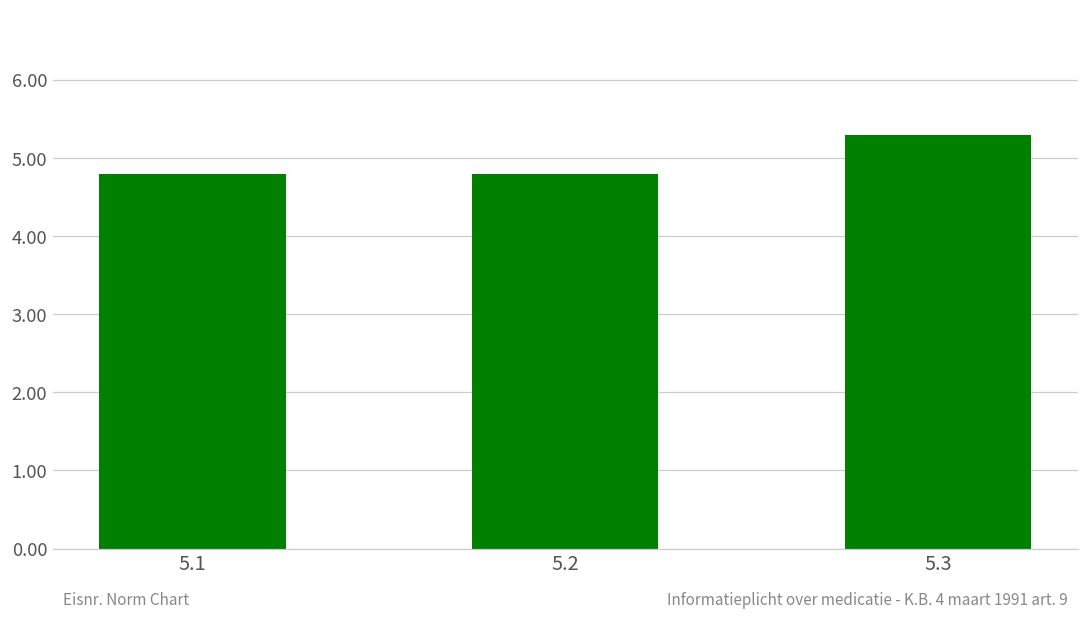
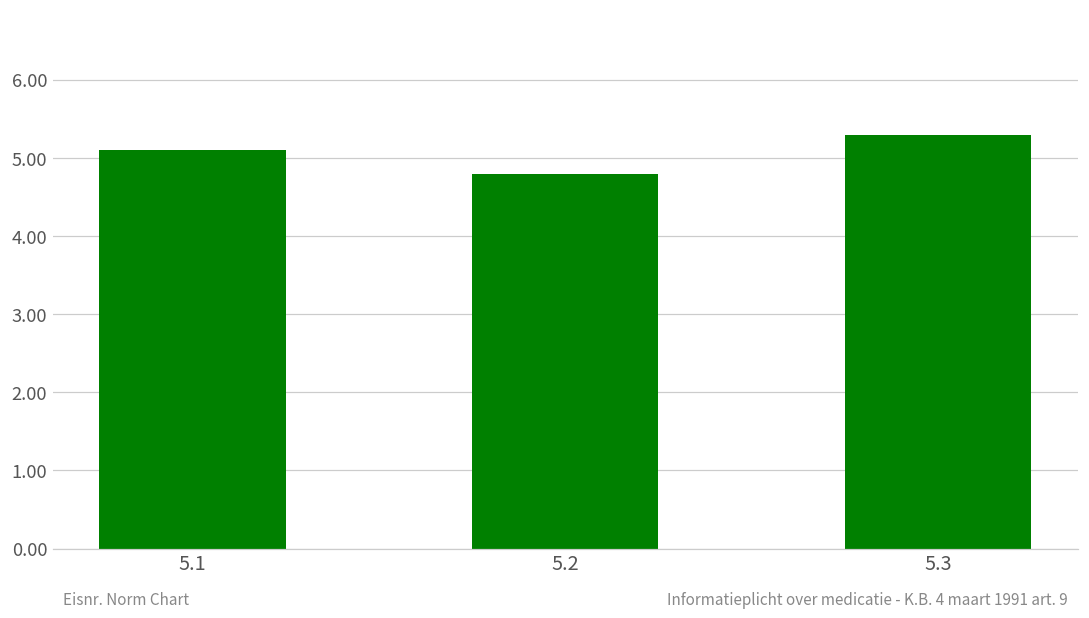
  {
-   "5.1": 4.8,
+   "5.1": 5.1,
    "5.2": 4.8,
    "5.3": 5.3
  }
